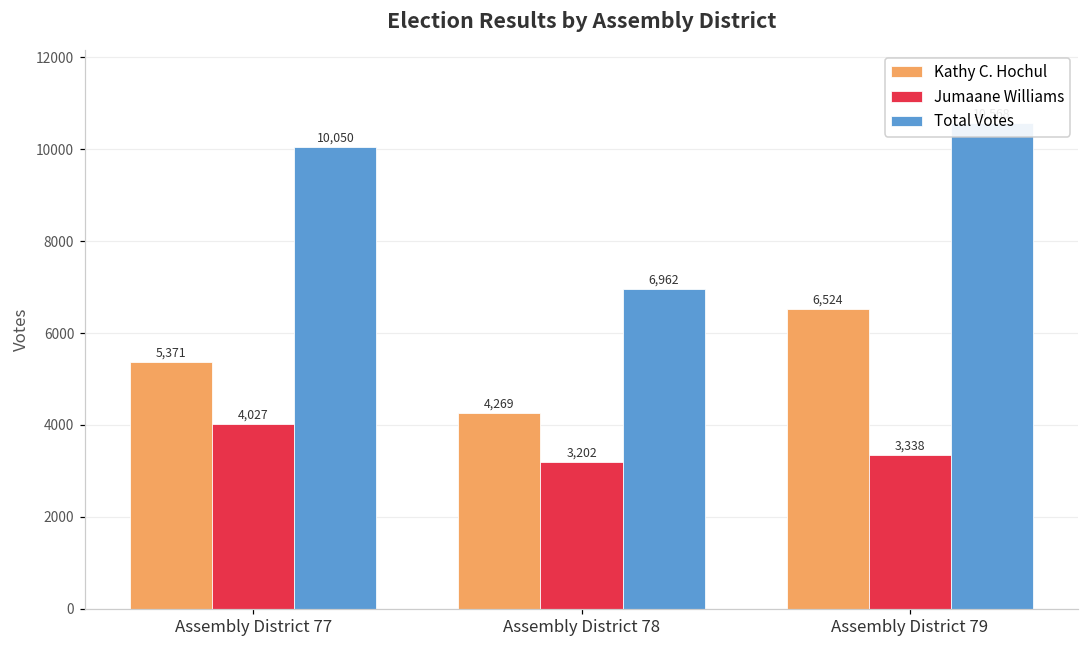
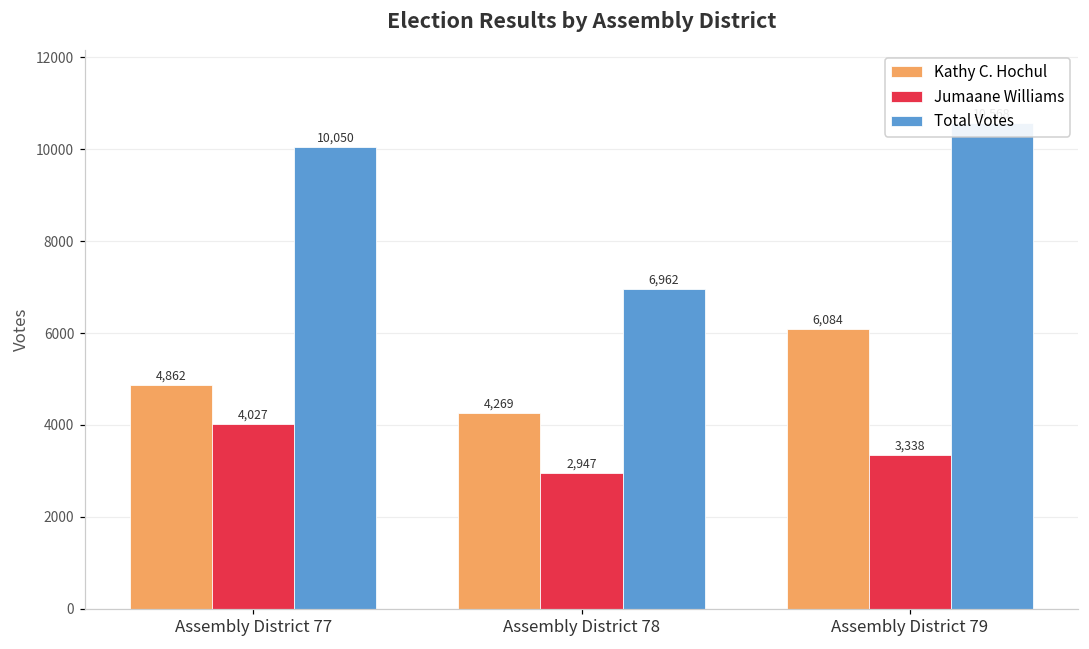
  {
    "Kathy C. Hochul": {
-     "Assembly District 77": "5,371",
+     "Assembly District 77": "4,862",
      "Assembly District 78": "4,269",
-     "Assembly District 79": "6,524"
+     "Assembly District 79": "6,084"
    },
    "Jumaane Williams": {
      "Assembly District 77": "4,027",
-     "Assembly District 78": "3,202",
+     "Assembly District 78": "2,947",
      "Assembly District 79": "3,338"
    },
    "Total Votes": {
      "Assembly District 77": "10,050",
      "Assembly District 78": "6,962"
    }
  }
